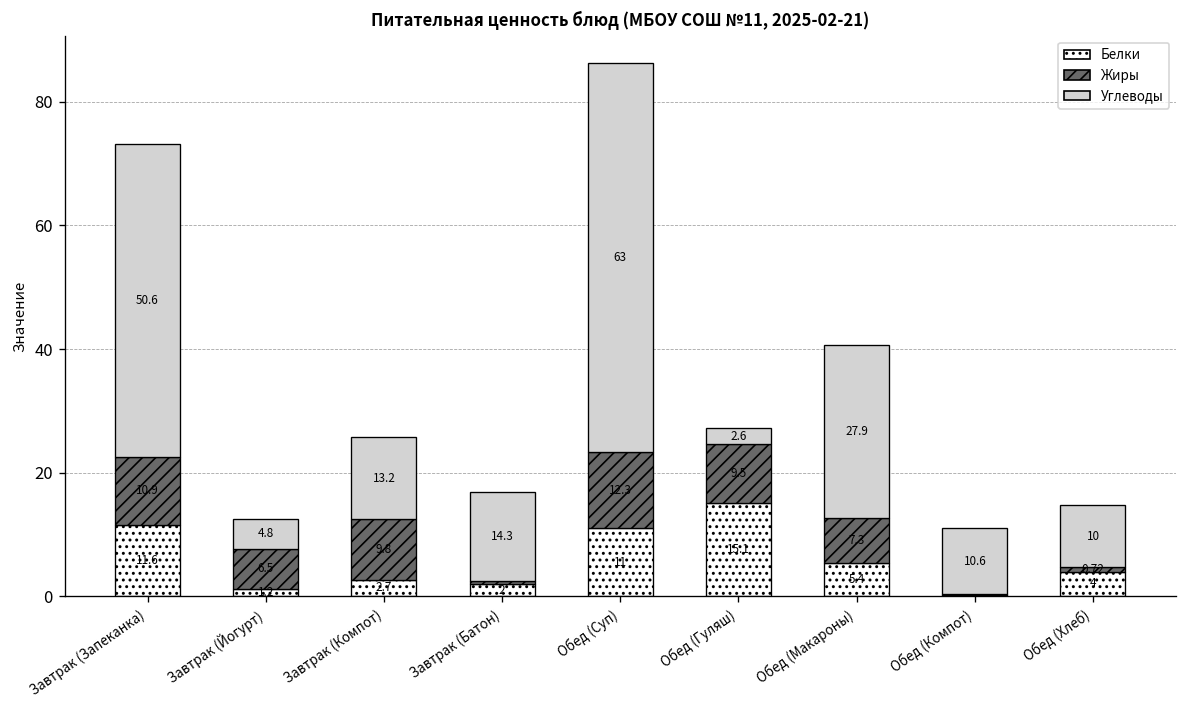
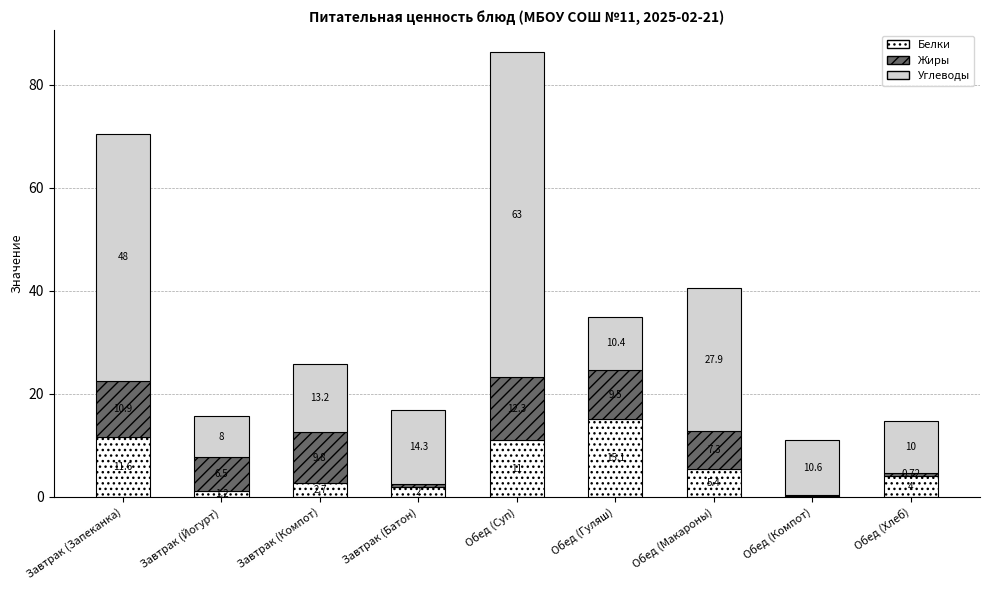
  {
    "Белки": {
      "Завтрак (Запеканка)": 11.6,
      "Завтрак (Йогурт)": 1.2,
      "Завтрак (Компот)": 2.7,
      "Завтрак (Батон)": 2,
      "Обед (Суп)": 11,
      "Обед (Гуляш)": 15.1,
      "Обед (Макароны)": 5.4,
      "Обед (Хлеб)": 4
    },
    "Жиры": {
      "Завтрак (Запеканка)": 10.9,
      "Завтрак (Йогурт)": 6.5,
      "Завтрак (Компот)": 9.8,
      "Обед (Суп)": 12.3,
      "Обед (Гуляш)": 9.5,
      "Обед (Макароны)": 7.3,
      "Обед (Хлеб)": 0.72
    },
    "Углеводы": {
-     "Завтрак (Запеканка)": 50.6,
-     "Завтрак (Йогурт)": 4.8,
+     "Завтрак (Запеканка)": 48,
+     "Завтрак (Йогурт)": 8,
      "Завтрак (Компот)": 13.2,
      "Завтрак (Батон)": 14.3,
      "Обед (Суп)": 63,
-     "Обед (Гуляш)": 2.6,
+     "Обед (Гуляш)": 10.4,
      "Обед (Макароны)": 27.9,
      "Обед (Компот)": 10.6,
      "Обед (Хлеб)": 10
    }
  }
